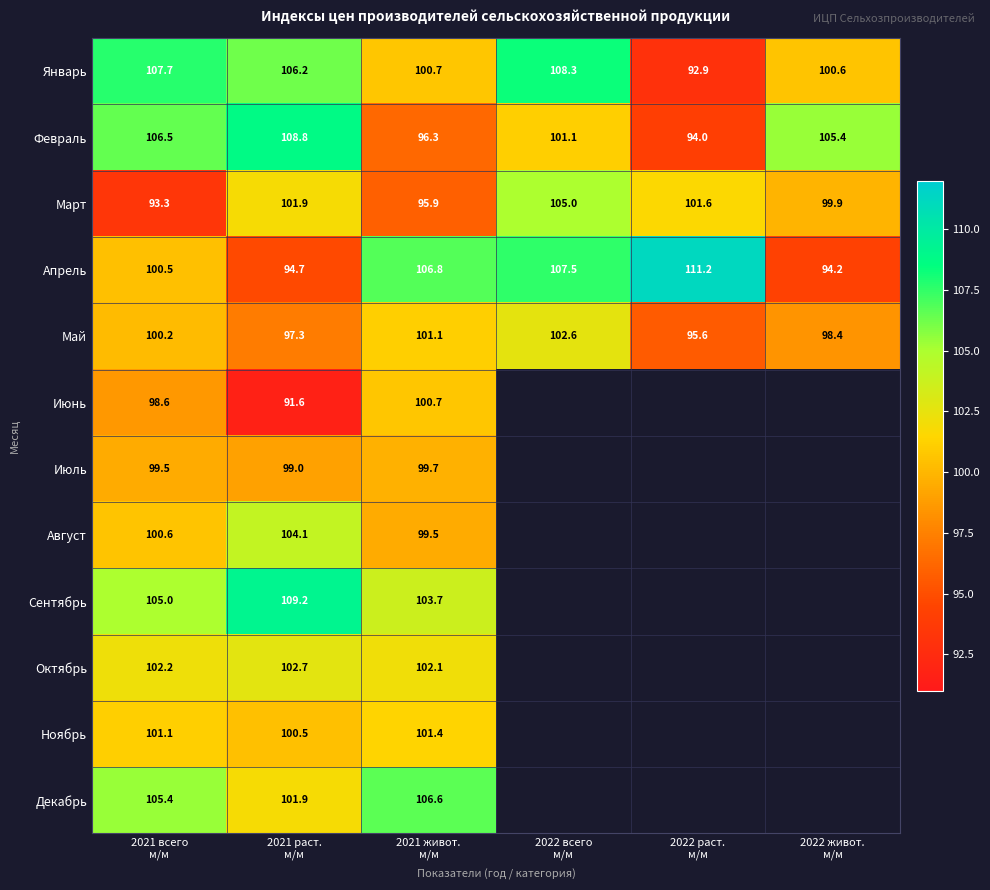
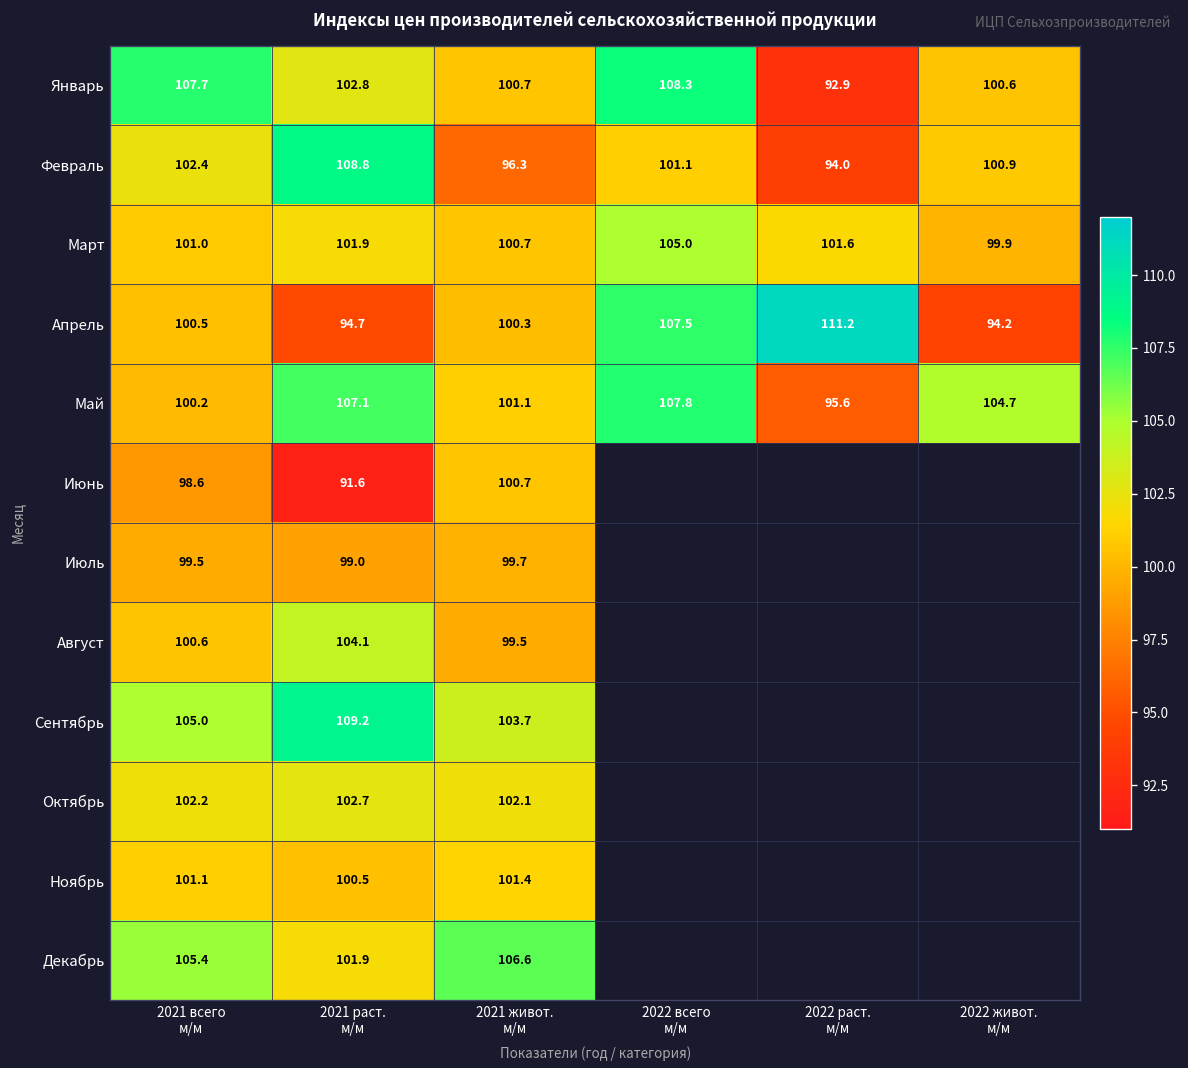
  {
    "Январь": {
      "2021 всего м/м": 107.7,
-     "2021 раст. м/м": 106.2,
+     "2021 раст. м/м": 102.8,
      "2021 живот. м/м": 100.7,
      "2022 всего м/м": 108.3,
      "2022 раст. м/м": 92.9,
      "2022 живот. м/м": 100.6
    },
    "Февраль": {
-     "2021 всего м/м": 106.5,
+     "2021 всего м/м": 102.4,
      "2021 раст. м/м": 108.8,
      "2021 живот. м/м": 96.3,
      "2022 всего м/м": 101.1,
      "2022 раст. м/м": 94.0,
-     "2022 живот. м/м": 105.4
+     "2022 живот. м/м": 100.9
    },
    "Март": {
-     "2021 всего м/м": 93.3,
+     "2021 всего м/м": 101.0,
      "2021 раст. м/м": 101.9,
-     "2021 живот. м/м": 95.9,
+     "2021 живот. м/м": 100.7,
      "2022 всего м/м": 105.0,
      "2022 раст. м/м": 101.6,
      "2022 живот. м/м": 99.9
    },
    "Апрель": {
      "2021 всего м/м": 100.5,
      "2021 раст. м/м": 94.7,
-     "2021 живот. м/м": 106.8,
+     "2021 живот. м/м": 100.3,
      "2022 всего м/м": 107.5,
      "2022 раст. м/м": 111.2,
      "2022 живот. м/м": 94.2
    },
    "Май": {
      "2021 всего м/м": 100.2,
-     "2021 раст. м/м": 97.3,
+     "2021 раст. м/м": 107.1,
      "2021 живот. м/м": 101.1,
-     "2022 всего м/м": 102.6,
+     "2022 всего м/м": 107.8,
      "2022 раст. м/м": 95.6,
-     "2022 живот. м/м": 98.4
+     "2022 живот. м/м": 104.7
    },
    "Июнь": {
      "2021 всего м/м": 98.6,
      "2021 раст. м/м": 91.6,
      "2021 живот. м/м": 100.7
    },
    "Июль": {
      "2021 всего м/м": 99.5,
      "2021 раст. м/м": 99.0,
      "2021 живот. м/м": 99.7
    },
    "Август": {
      "2021 всего м/м": 100.6,
      "2021 раст. м/м": 104.1,
      "2021 живот. м/м": 99.5
    },
    "Сентябрь": {
      "2021 всего м/м": 105.0,
      "2021 раст. м/м": 109.2,
      "2021 живот. м/м": 103.7
    },
    "Октябрь": {
      "2021 всего м/м": 102.2,
      "2021 раст. м/м": 102.7,
      "2021 живот. м/м": 102.1
    },
    "Ноябрь": {
      "2021 всего м/м": 101.1,
      "2021 раст. м/м": 100.5,
      "2021 живот. м/м": 101.4
    },
    "Декабрь": {
      "2021 всего м/м": 105.4,
      "2021 раст. м/м": 101.9,
      "2021 живот. м/м": 106.6
    }
  }
